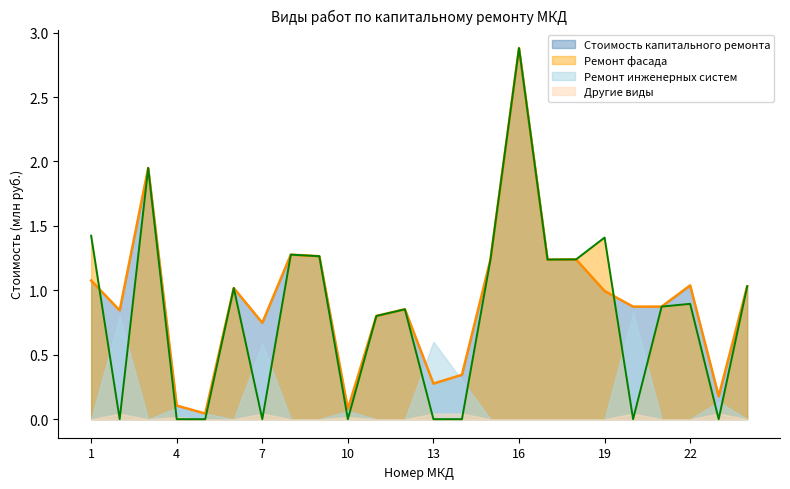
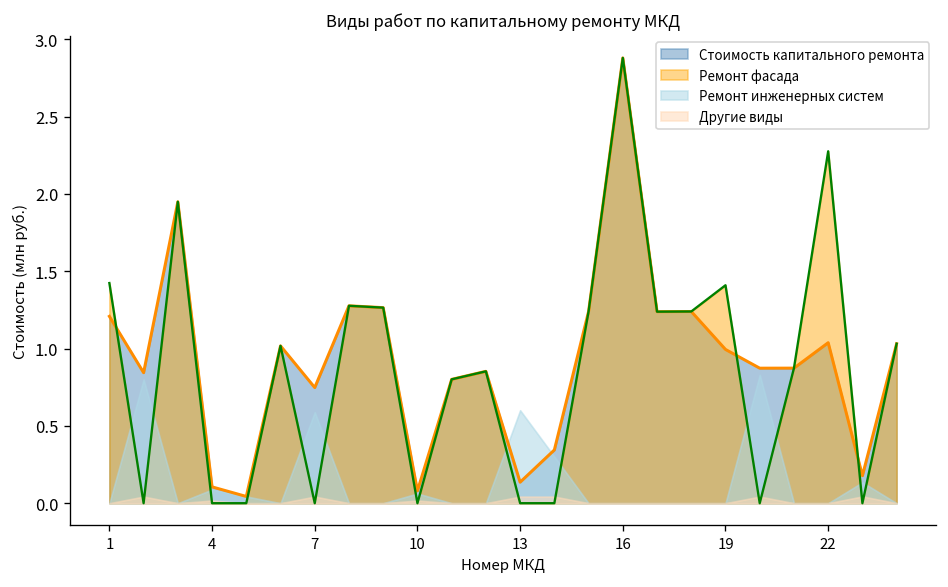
  {
    "Стоимость капитального ремонта": {
-     "1": 1.08,
+     "1": 1.21,
      "7": 0.75,
-     "13": 0.28,
+     "13": 0.14,
      "19": 0.99,
      "22": 1.04
    },
    "Ремонт фасада": {
      "1": 1.42,
      "7": 0.00,
      "13": 0.00,
      "19": 1.41,
-     "22": 0.90
+     "22": 2.28
    },
    "Ремонт инженерных систем": {
      "7": 0.59,
      "13": 0.60
    },
    "Другие виды": {
      "7": 0.04,
      "13": 0.04
    }
  }
